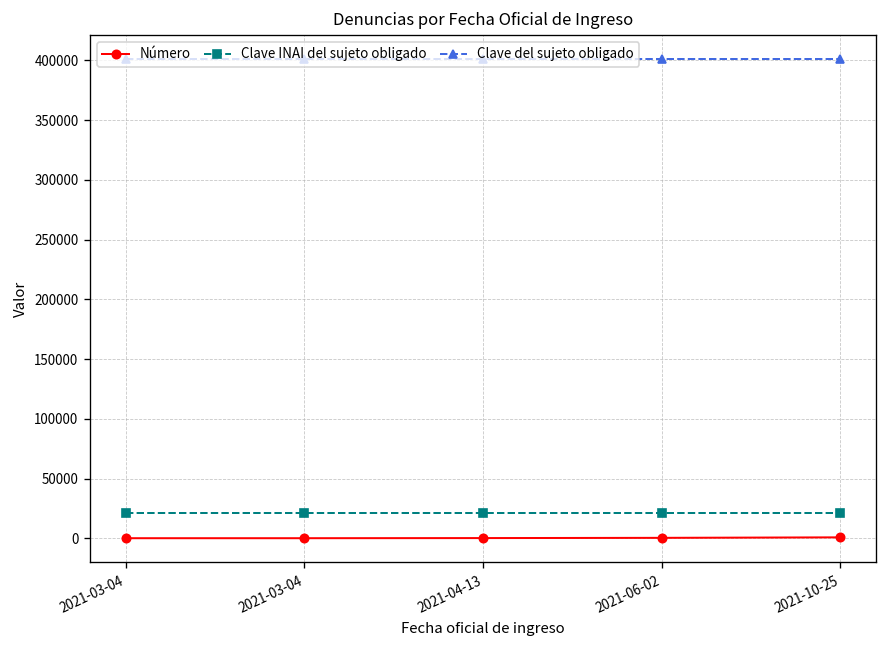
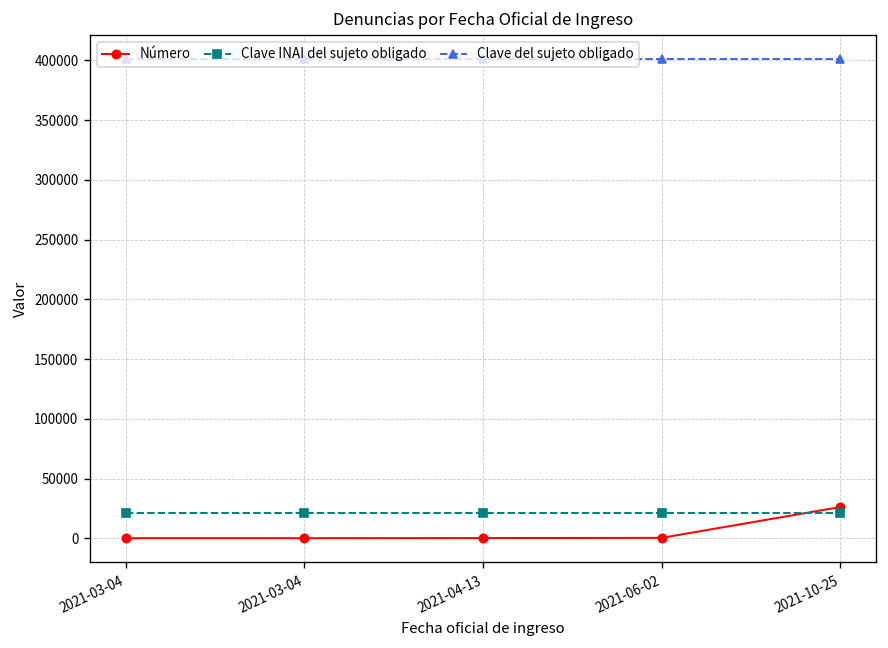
  {
    "Número": {
      "2021-04-13": 0,
      "2021-06-02": 0,
-     "2021-10-25": 0
+     "2021-10-25": 30000
    },
    "Clave INAI del sujeto obligado": {
      "2021-04-13": 20000,
      "2021-06-02": 20000,
      "2021-10-25": 20000
    },
    "Clave del sujeto obligado": {
      "2021-06-02": 400000,
      "2021-10-25": 400000
    }
  }
